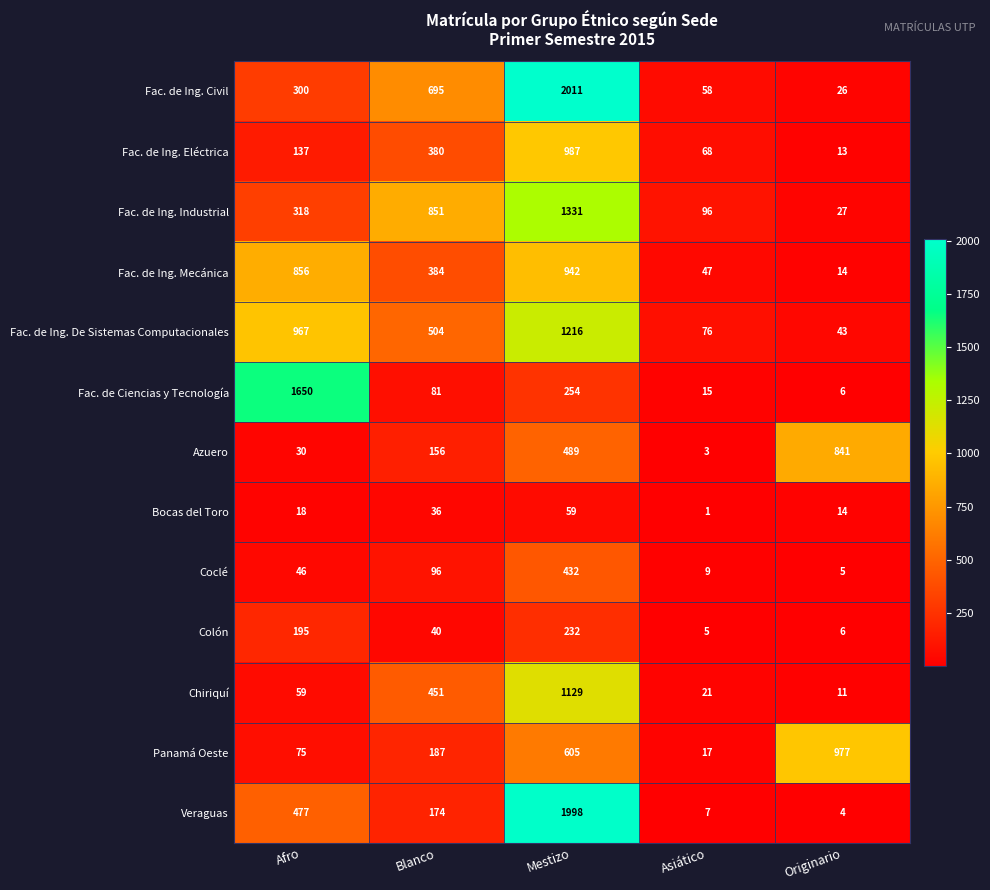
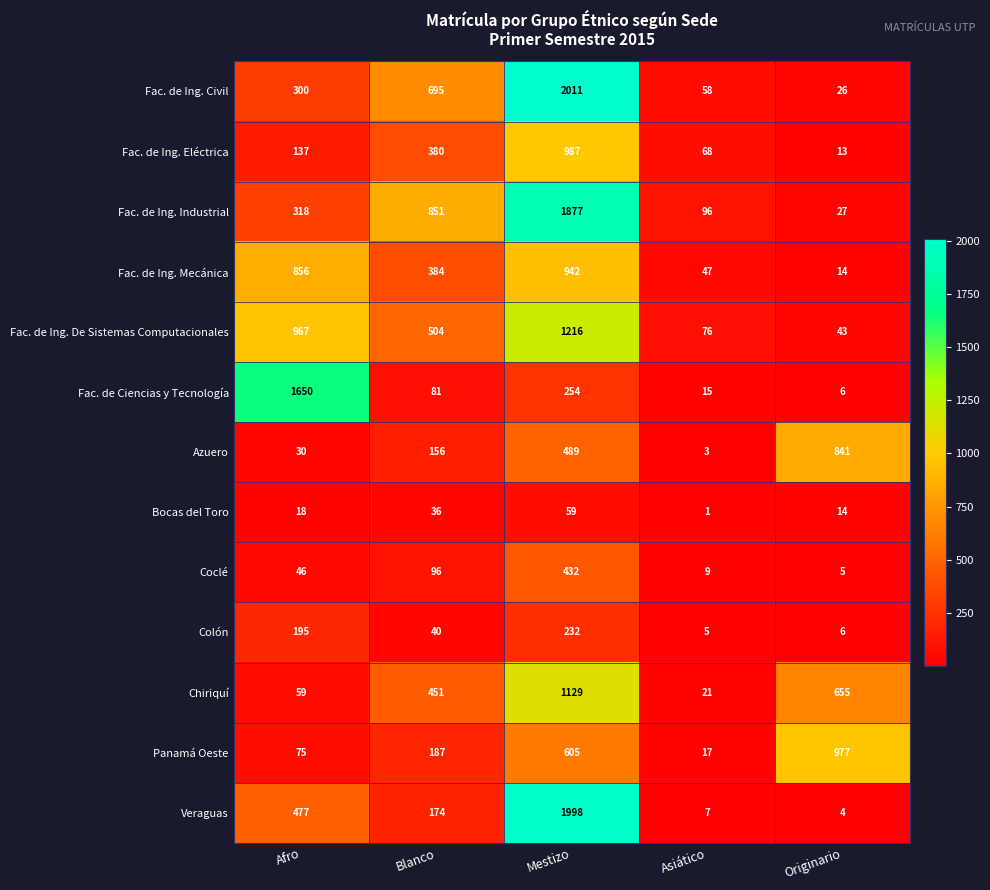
  {
    "Fac. de Ing. Civil": {
      "Afro": 300,
      "Blanco": 695,
      "Mestizo": 2011,
      "Asiático": 58,
      "Originario": 26
    },
    "Fac. de Ing. Eléctrica": {
      "Afro": 137,
      "Blanco": 380,
      "Mestizo": 987,
      "Asiático": 68,
      "Originario": 13
    },
    "Fac. de Ing. Industrial": {
      "Afro": 318,
      "Blanco": 851,
-     "Mestizo": 1331,
+     "Mestizo": 1877,
      "Asiático": 96,
      "Originario": 27
    },
    "Fac. de Ing. Mecánica": {
      "Afro": 856,
      "Blanco": 384,
      "Mestizo": 942,
      "Asiático": 47,
      "Originario": 14
    },
    "Fac. de Ing. De Sistemas Computacionales": {
      "Afro": 967,
      "Blanco": 504,
      "Mestizo": 1216,
      "Asiático": 76,
      "Originario": 43
    },
    "Fac. de Ciencias y Tecnología": {
      "Afro": 1650,
      "Blanco": 81,
      "Mestizo": 254,
      "Asiático": 15,
      "Originario": 6
    },
    "Azuero": {
      "Afro": 30,
      "Blanco": 156,
      "Mestizo": 489,
      "Asiático": 3,
      "Originario": 841
    },
    "Bocas del Toro": {
      "Afro": 18,
      "Blanco": 36,
      "Mestizo": 59,
      "Asiático": 1,
      "Originario": 14
    },
    "Coclé": {
      "Afro": 46,
      "Blanco": 96,
      "Mestizo": 432,
      "Asiático": 9,
      "Originario": 5
    },
    "Colón": {
      "Afro": 195,
      "Blanco": 40,
      "Mestizo": 232,
      "Asiático": 5,
      "Originario": 6
    },
    "Chiriquí": {
      "Afro": 59,
      "Blanco": 451,
      "Mestizo": 1129,
      "Asiático": 21,
-     "Originario": 11
+     "Originario": 655
    },
    "Panamá Oeste": {
      "Afro": 75,
      "Blanco": 187,
      "Mestizo": 605,
      "Asiático": 17,
      "Originario": 977
    },
    "Veraguas": {
      "Afro": 477,
      "Blanco": 174,
      "Mestizo": 1998,
      "Asiático": 7,
      "Originario": 4
    }
  }
